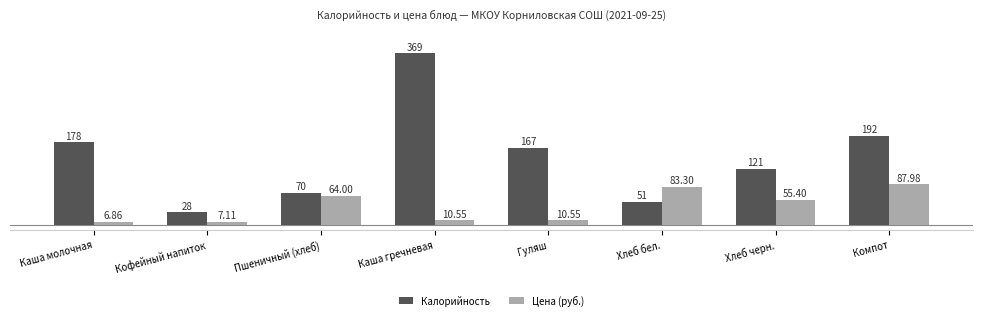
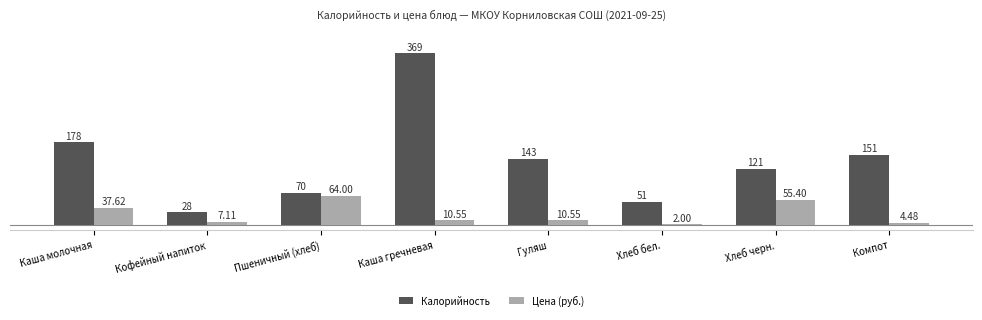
  {
    "Калорийность": {
      "Каша молочная": 178,
      "Кофейный напиток": 28,
      "Пшеничный (хлеб)": 70,
      "Каша гречневая": 369,
-     "Гуляш": 167,
+     "Гуляш": 143,
      "Хлеб бел.": 51,
      "Хлеб черн.": 121,
-     "Компот": 192
+     "Компот": 151
    },
    "Цена (руб.)": {
-     "Каша молочная": 6.86,
+     "Каша молочная": 37.62,
      "Кофейный напиток": 7.11,
      "Пшеничный (хлеб)": 64.00,
      "Каша гречневая": 10.55,
      "Гуляш": 10.55,
-     "Хлеб бел.": 83.30,
+     "Хлеб бел.": 2.00,
      "Хлеб черн.": 55.40,
-     "Компот": 87.98
+     "Компот": 4.48
    }
  }
